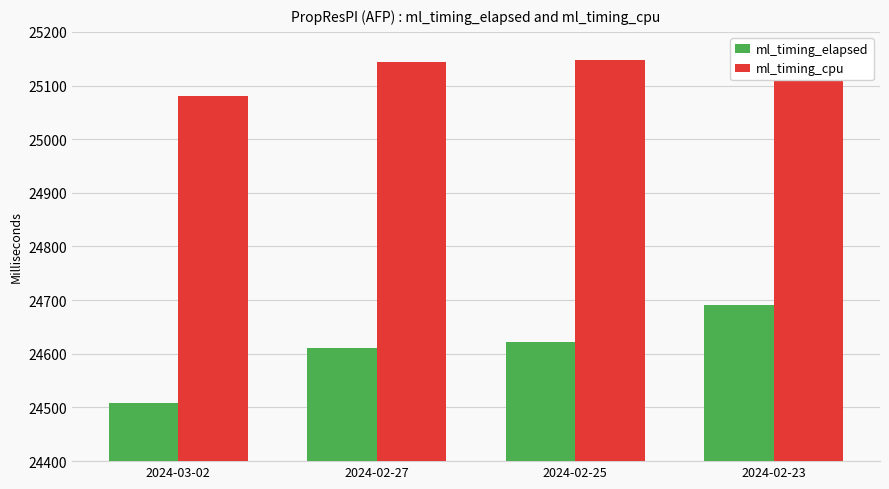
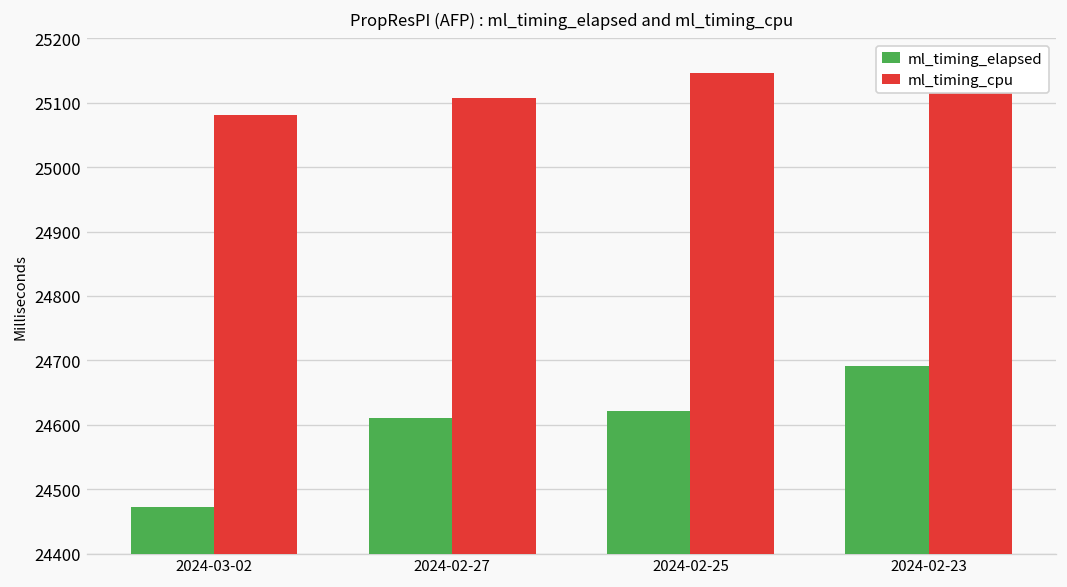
  {
    "ml_timing_elapsed": {
-     "2024-03-02": 24510,
+     "2024-03-02": 24470,
      "2024-02-27": 24610,
      "2024-02-25": 24620,
      "2024-02-23": 24690
    },
    "ml_timing_cpu": {
      "2024-03-02": 25080,
-     "2024-02-27": 25140,
+     "2024-02-27": 25110,
      "2024-02-25": 25150
    }
  }
